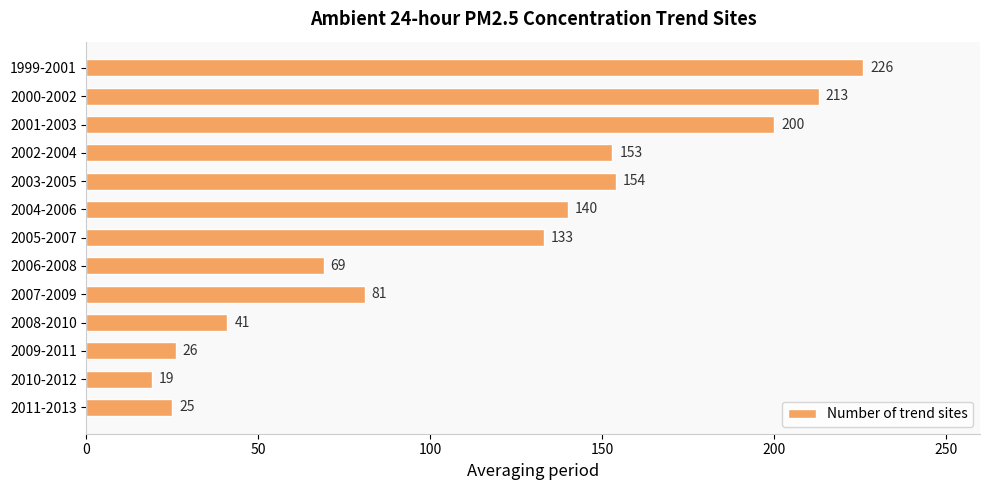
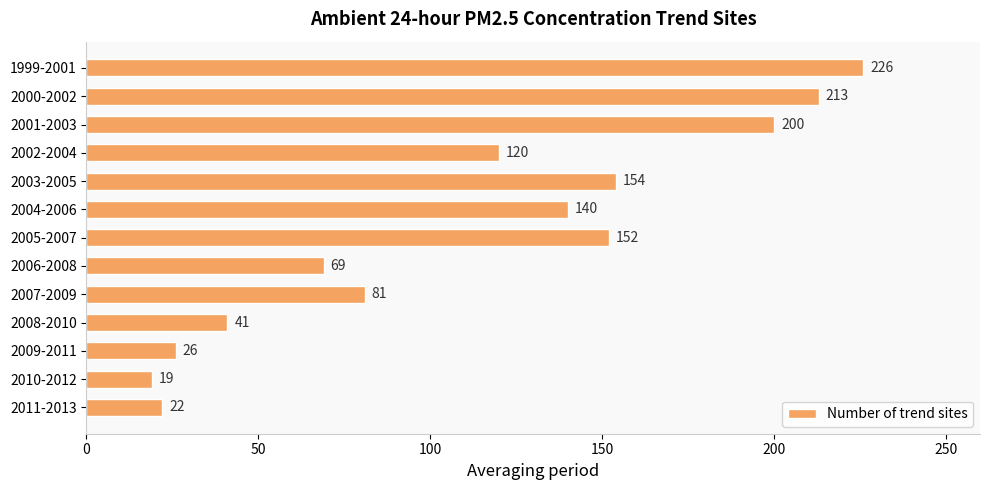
  {
    "1999-2001": 226,
    "2000-2002": 213,
    "2001-2003": 200,
-   "2002-2004": 153,
+   "2002-2004": 120,
    "2003-2005": 154,
    "2004-2006": 140,
-   "2005-2007": 133,
+   "2005-2007": 152,
    "2006-2008": 69,
    "2007-2009": 81,
    "2008-2010": 41,
    "2009-2011": 26,
    "2010-2012": 19,
-   "2011-2013": 25
+   "2011-2013": 22
  }
